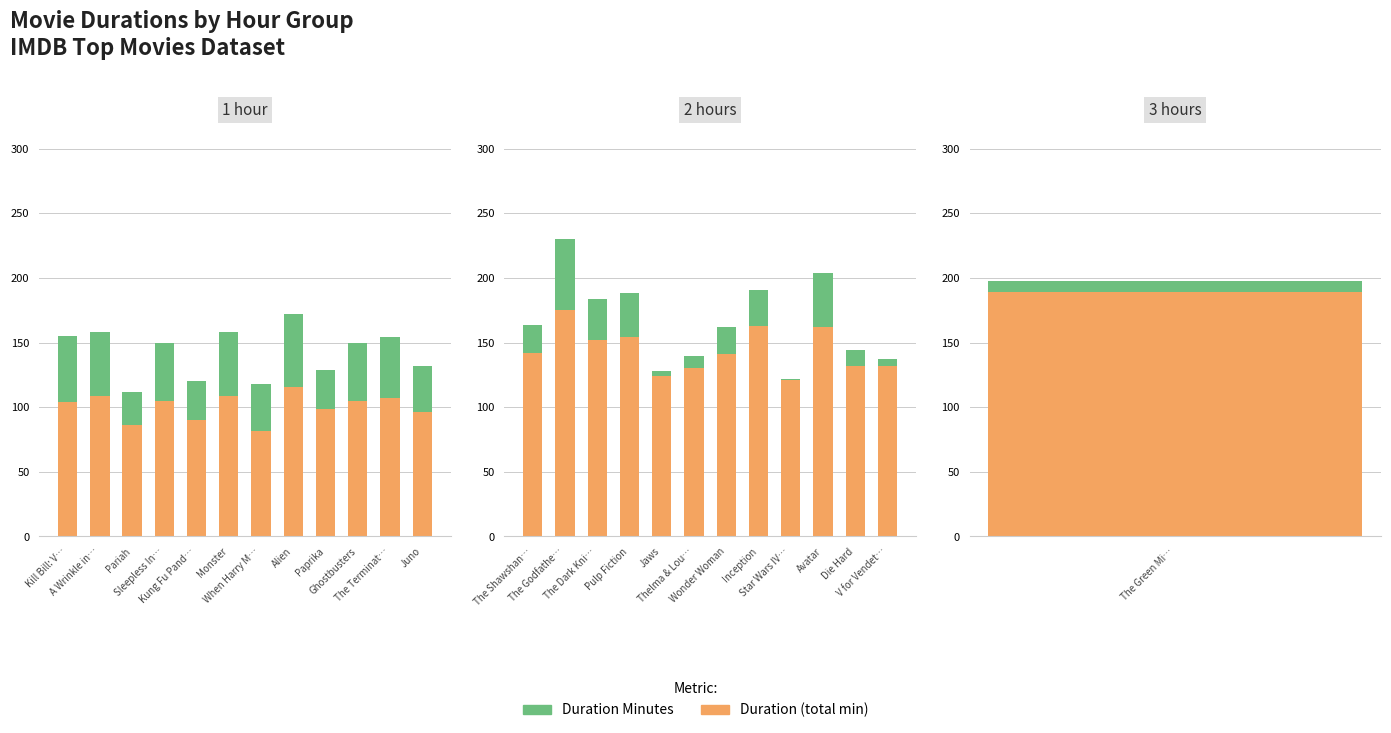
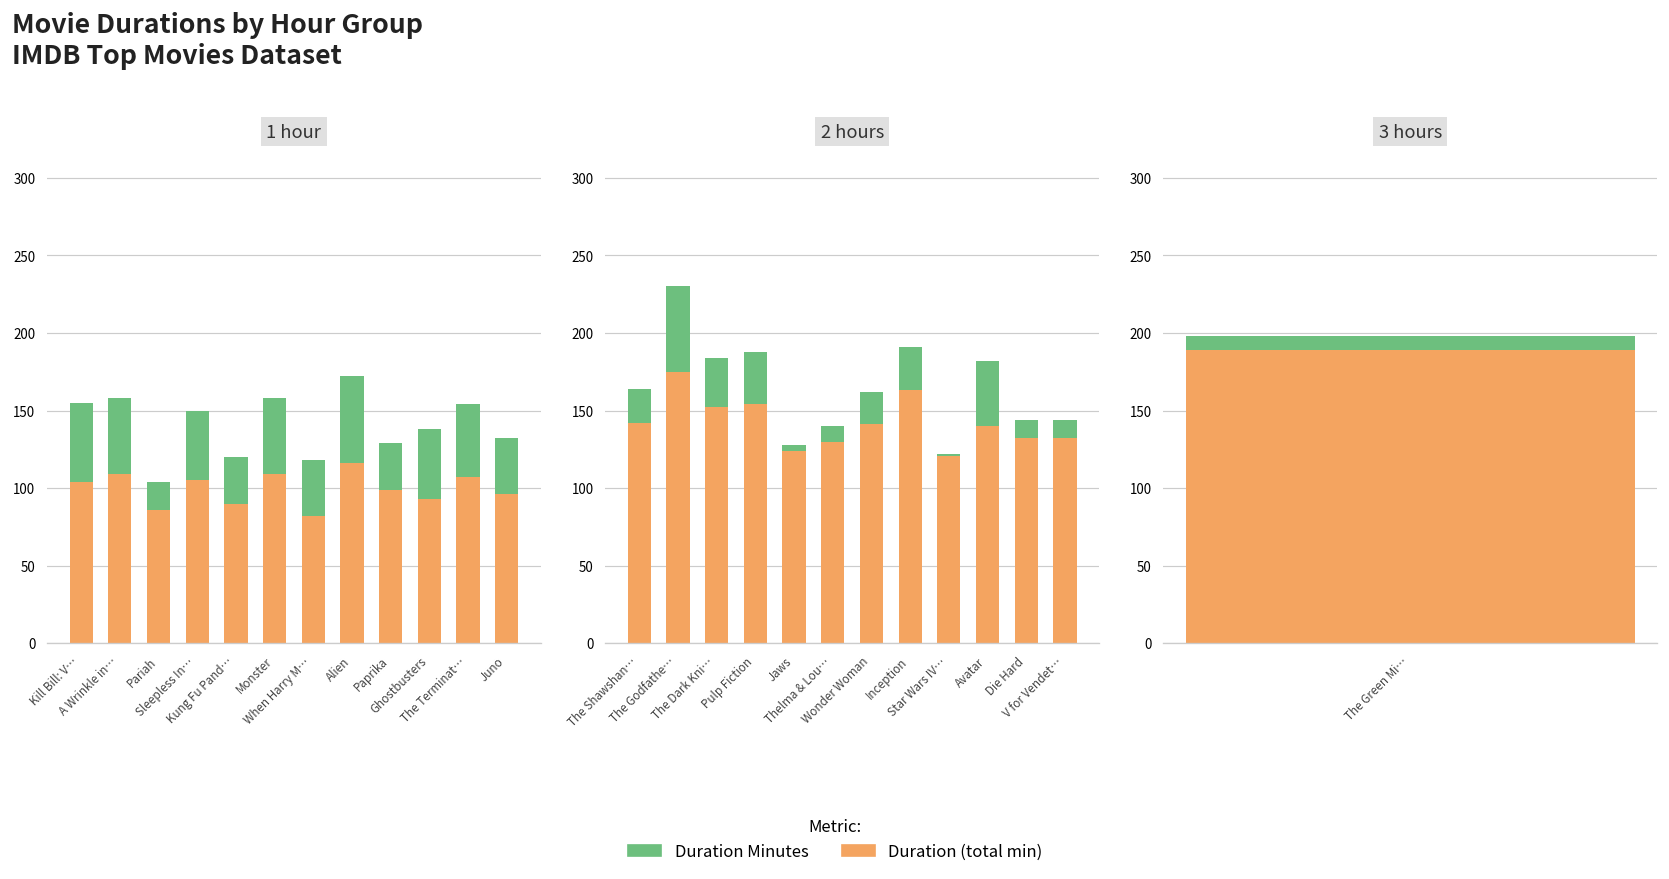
  {
    "1 hour": {
      "Duration (total min)": {
        "Kill Bill: V…": 104,
        "A Wrinkle in…": 109,
        "Pariah": 86,
        "Sleepless In…": 105,
        "Kung Fu Pand…": 90,
        "Monster": 109,
        "When Harry M…": 82,
        "Alien": 116,
        "Paprika": 99,
-       "Ghostbusters": 105,
+       "Ghostbusters": 93,
        "The Terminat…": 107,
        "Juno": 96
      },
      "Duration Minutes": {
        "Kill Bill: V…": 51,
        "A Wrinkle in…": 49,
-       "Pariah": 26,
+       "Pariah": 18,
        "Sleepless In…": 45,
        "Kung Fu Pand…": 30,
        "Monster": 49,
        "When Harry M…": 36,
        "Alien": 56,
        "Paprika": 30,
        "Ghostbusters": 45,
        "The Terminat…": 47,
        "Juno": 36
      }
    },
    "2 hours": {
      "Duration (total min)": {
        "The Shawshan…": 142,
        "The Godfathe…": 175,
        "The Dark Kni…": 152,
        "Pulp Fiction": 154,
        "Jaws": 124,
        "Thelma & Lou…": 130,
        "Wonder Woman": 141,
        "Inception": 163,
        "Star Wars IV…": 121,
-       "Avatar": 162,
+       "Avatar": 140,
        "Die Hard": 132,
        "V for Vendet…": 132
      },
      "Duration Minutes": {
        "The Shawshan…": 22,
        "The Godfathe…": 55,
        "The Dark Kni…": 32,
        "Pulp Fiction": 34,
        "Jaws": 4,
        "Thelma & Lou…": 10,
        "Wonder Woman": 21,
        "Inception": 28,
        "Avatar": 42,
        "Die Hard": 12,
-       "V for Vendet…": 5
+       "V for Vendet…": 12
      }
    }
  }
